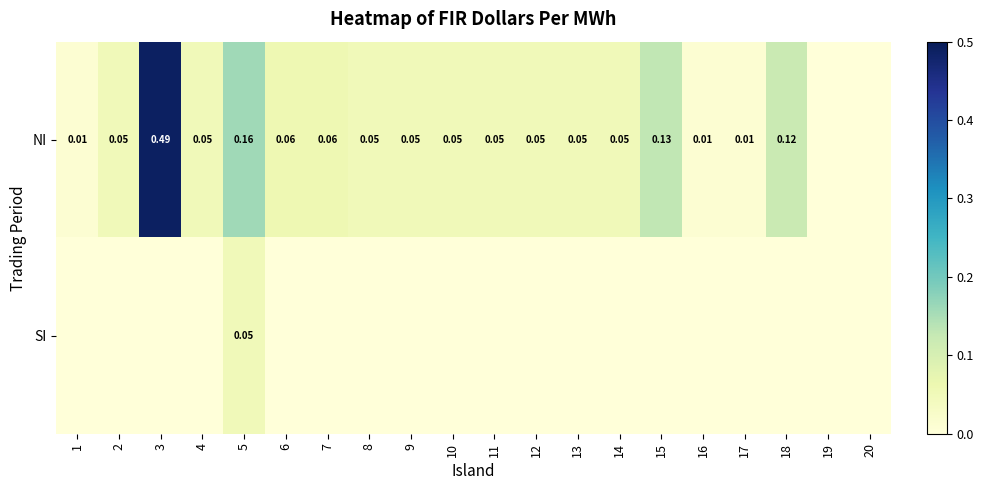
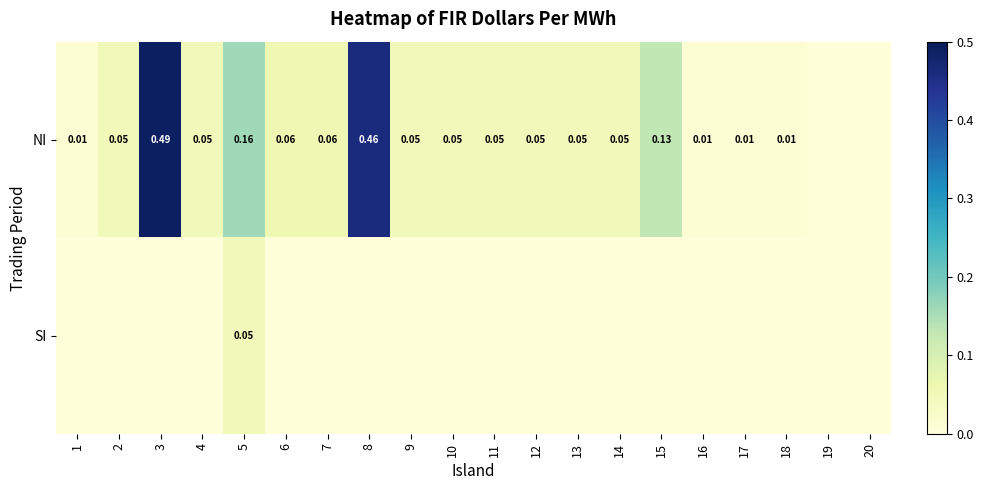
  {
    "NI": {
      "1": 0.01,
      "2": 0.05,
      "3": 0.49,
      "4": 0.05,
      "5": 0.16,
      "6": 0.06,
      "7": 0.06,
-     "8": 0.05,
+     "8": 0.46,
      "9": 0.05,
      "10": 0.05,
      "11": 0.05,
      "12": 0.05,
      "13": 0.05,
      "14": 0.05,
      "15": 0.13,
      "16": 0.01,
      "17": 0.01,
-     "18": 0.12
+     "18": 0.01
    },
    "SI": {
      "5": 0.05
    }
  }
